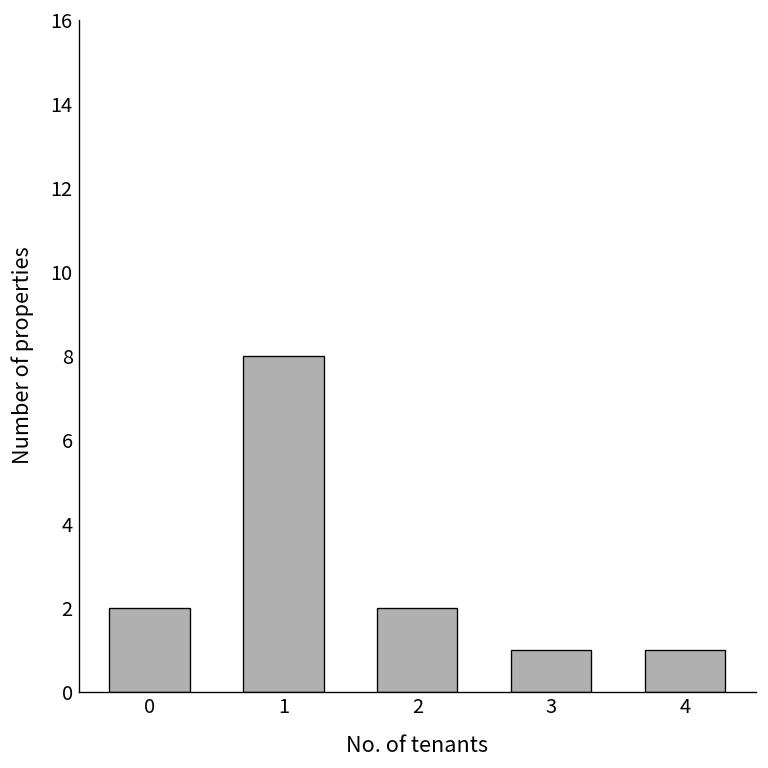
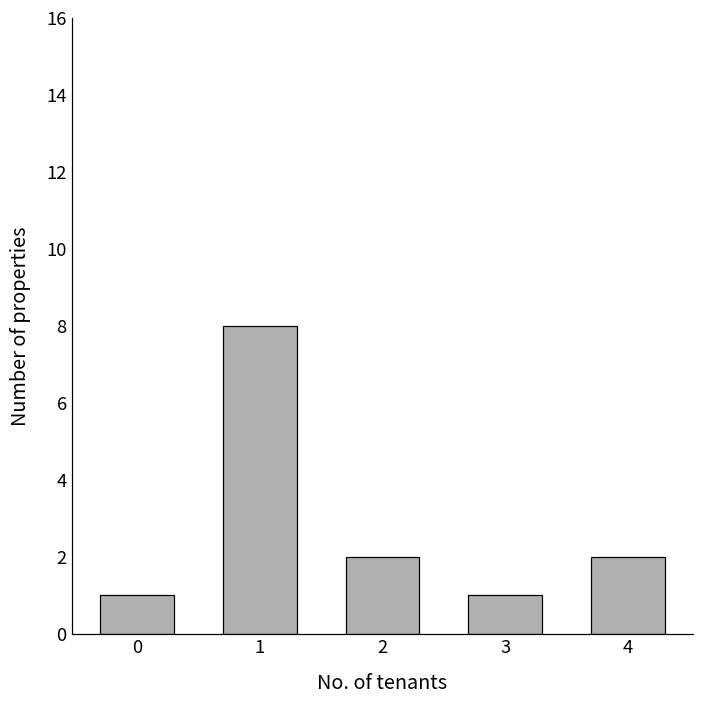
  {
-   "0": 2,
+   "0": 1,
    "1": 8,
    "2": 2,
    "3": 1,
-   "4": 1
+   "4": 2
  }
